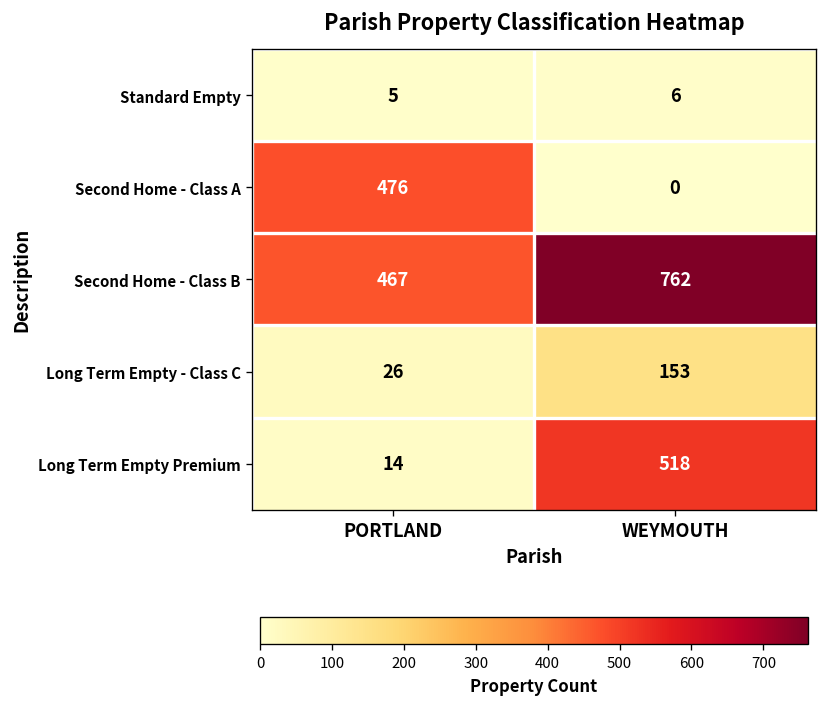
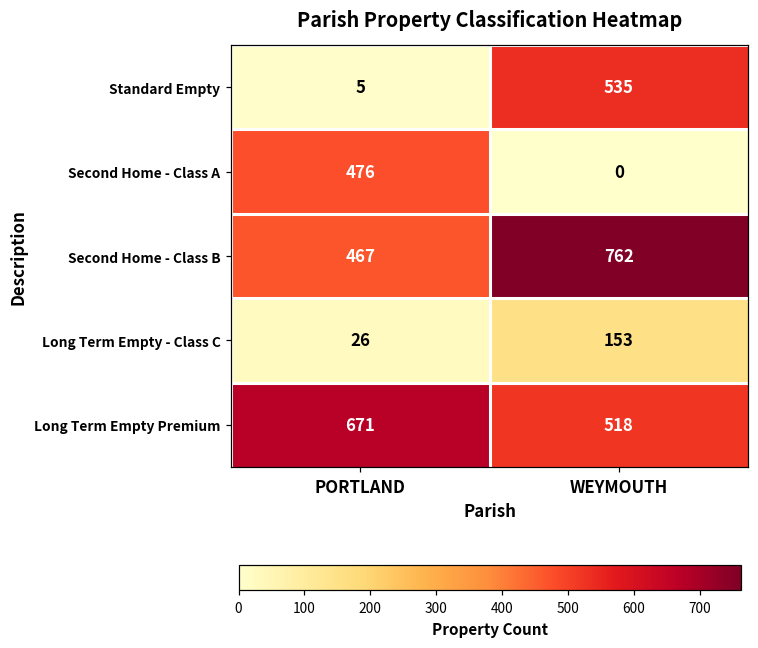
  {
    "Standard Empty": {
      "PORTLAND": 5,
-     "WEYMOUTH": 6
+     "WEYMOUTH": 535
    },
    "Second Home - Class A": {
      "PORTLAND": 476,
      "WEYMOUTH": 0
    },
    "Second Home - Class B": {
      "PORTLAND": 467,
      "WEYMOUTH": 762
    },
    "Long Term Empty - Class C": {
      "PORTLAND": 26,
      "WEYMOUTH": 153
    },
    "Long Term Empty Premium": {
-     "PORTLAND": 14,
+     "PORTLAND": 671,
      "WEYMOUTH": 518
    }
  }
